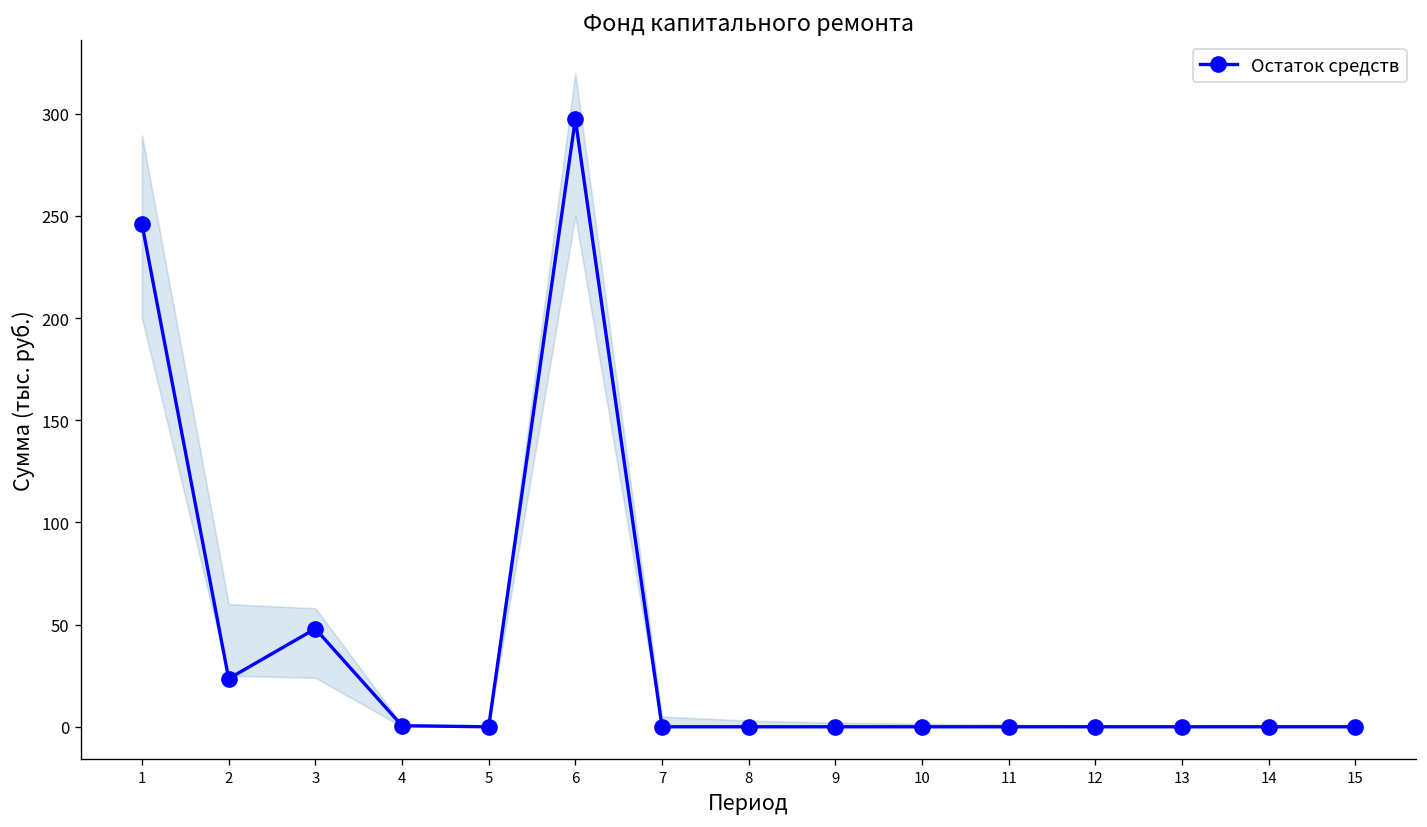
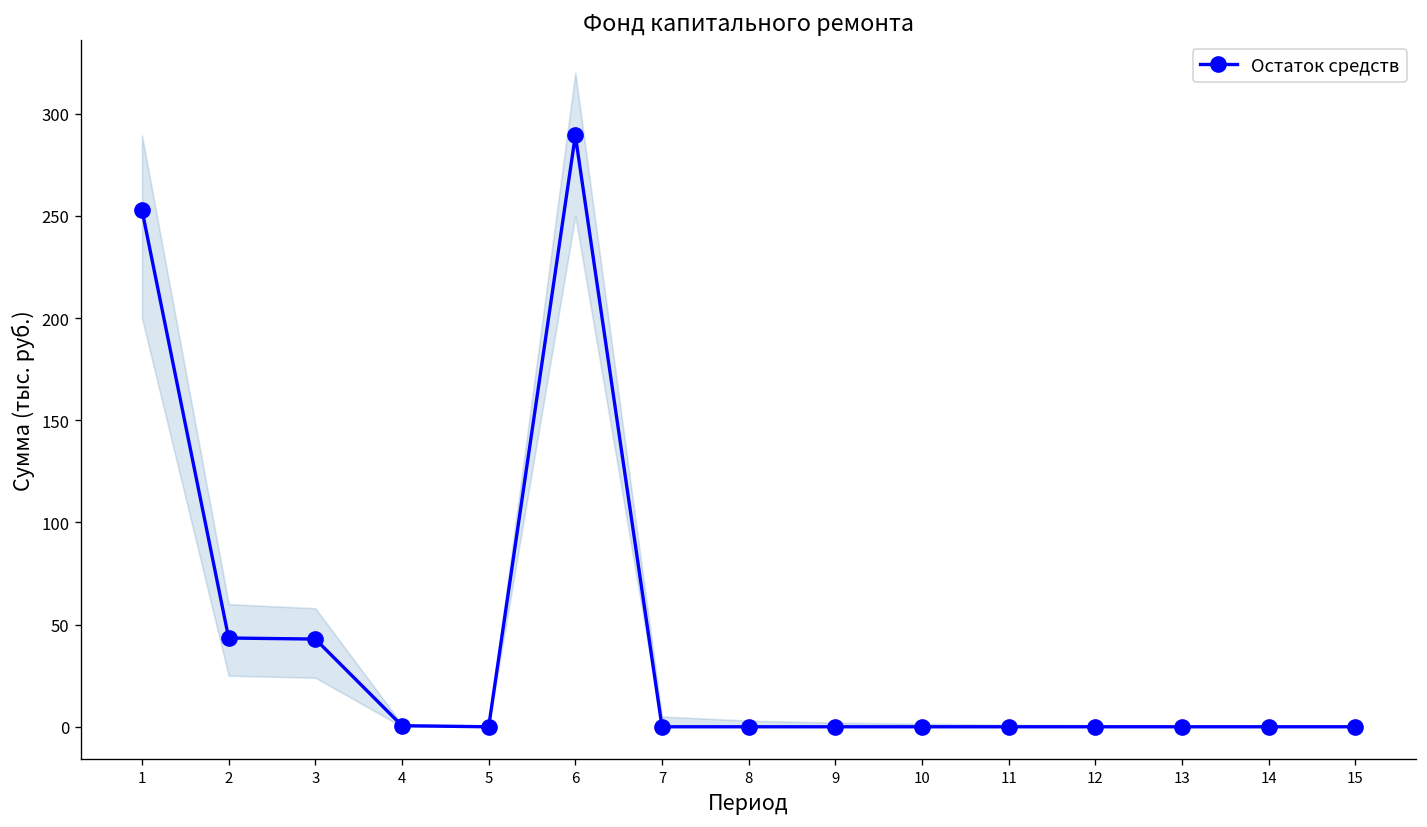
  {
    "Остаток средств": {
-     "1": 246,
-     "2": 24,
-     "3": 48,
-     "6": 297,
+     "1": 253,
+     "2": 43,
+     "3": 43,
+     "6": 289,
      "7": 0,
      "8": 0,
      "9": 0,
      "10": 0
    }
  }
